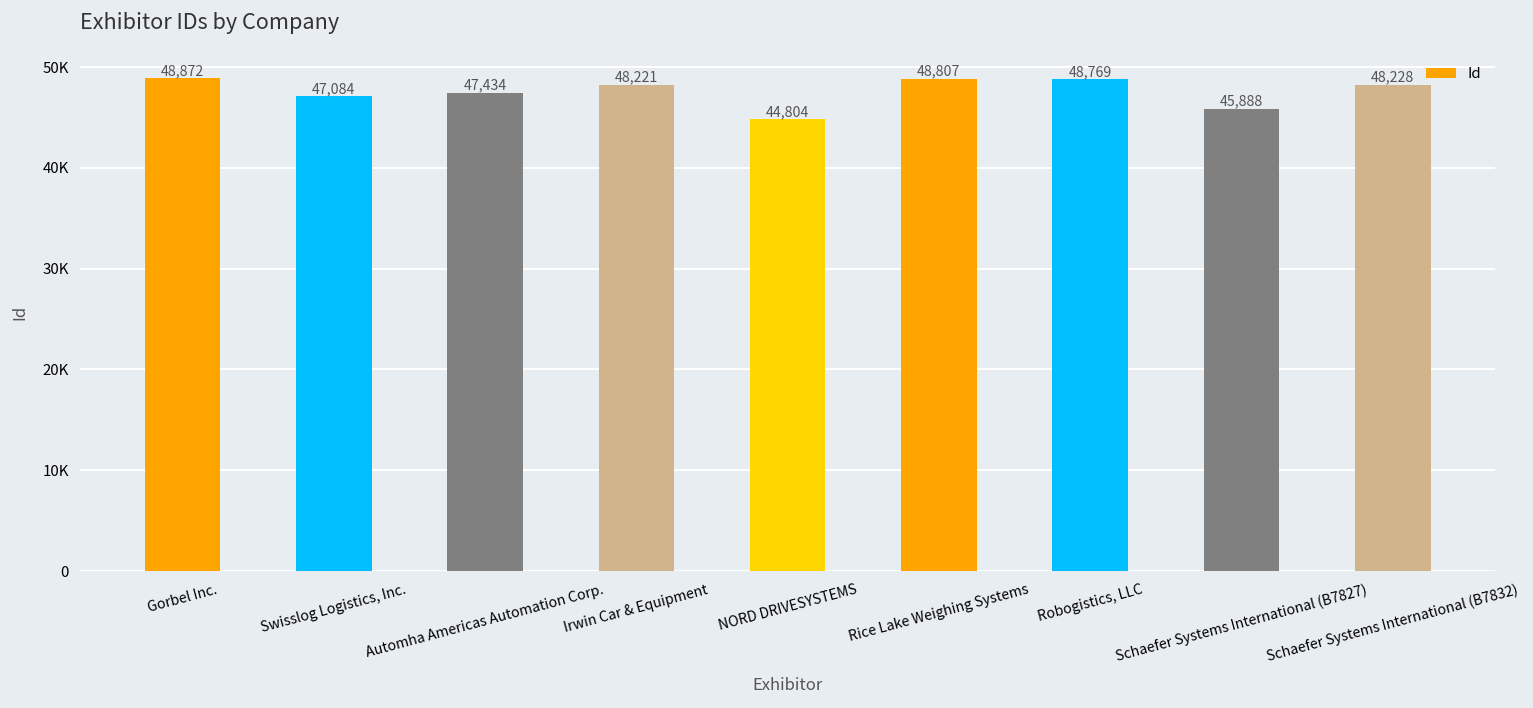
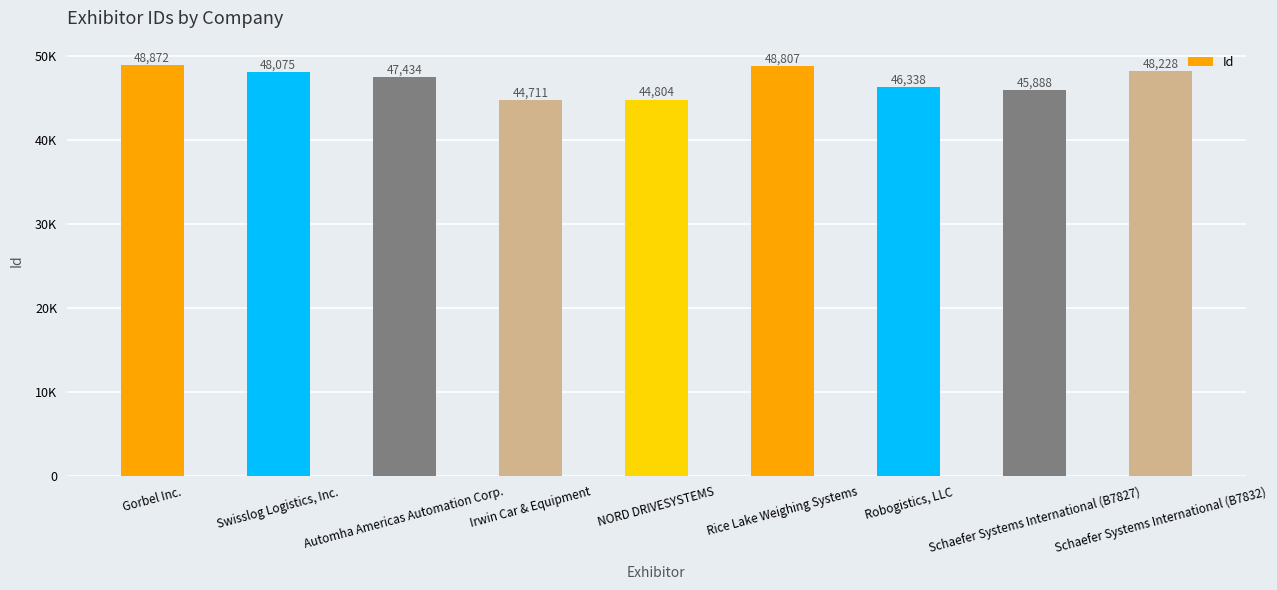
  {
    "Gorbel Inc.": "48,872",
-   "Swisslog Logistics, Inc.": "47,084",
+   "Swisslog Logistics, Inc.": "48,075",
    "Automha Americas Automation Corp.": "47,434",
-   "Irwin Car & Equipment": "48,221",
+   "Irwin Car & Equipment": "44,711",
    "NORD DRIVESYSTEMS": "44,804",
    "Rice Lake Weighing Systems": "48,807",
-   "Robogistics, LLC": "48,769",
+   "Robogistics, LLC": "46,338",
    "Schaefer Systems International (B7827)": "45,888",
    "Schaefer Systems International (B7832)": "48,228"
  }
